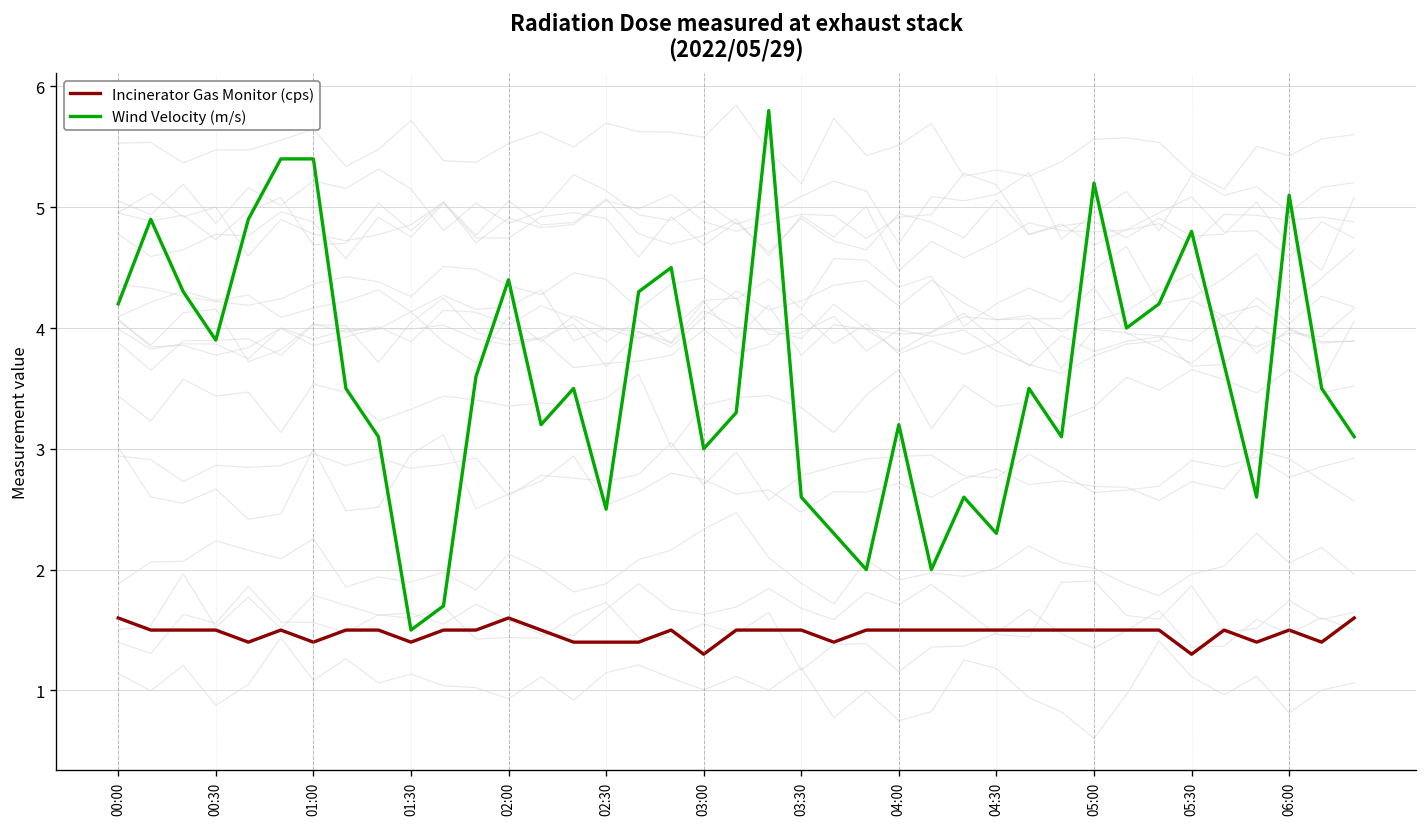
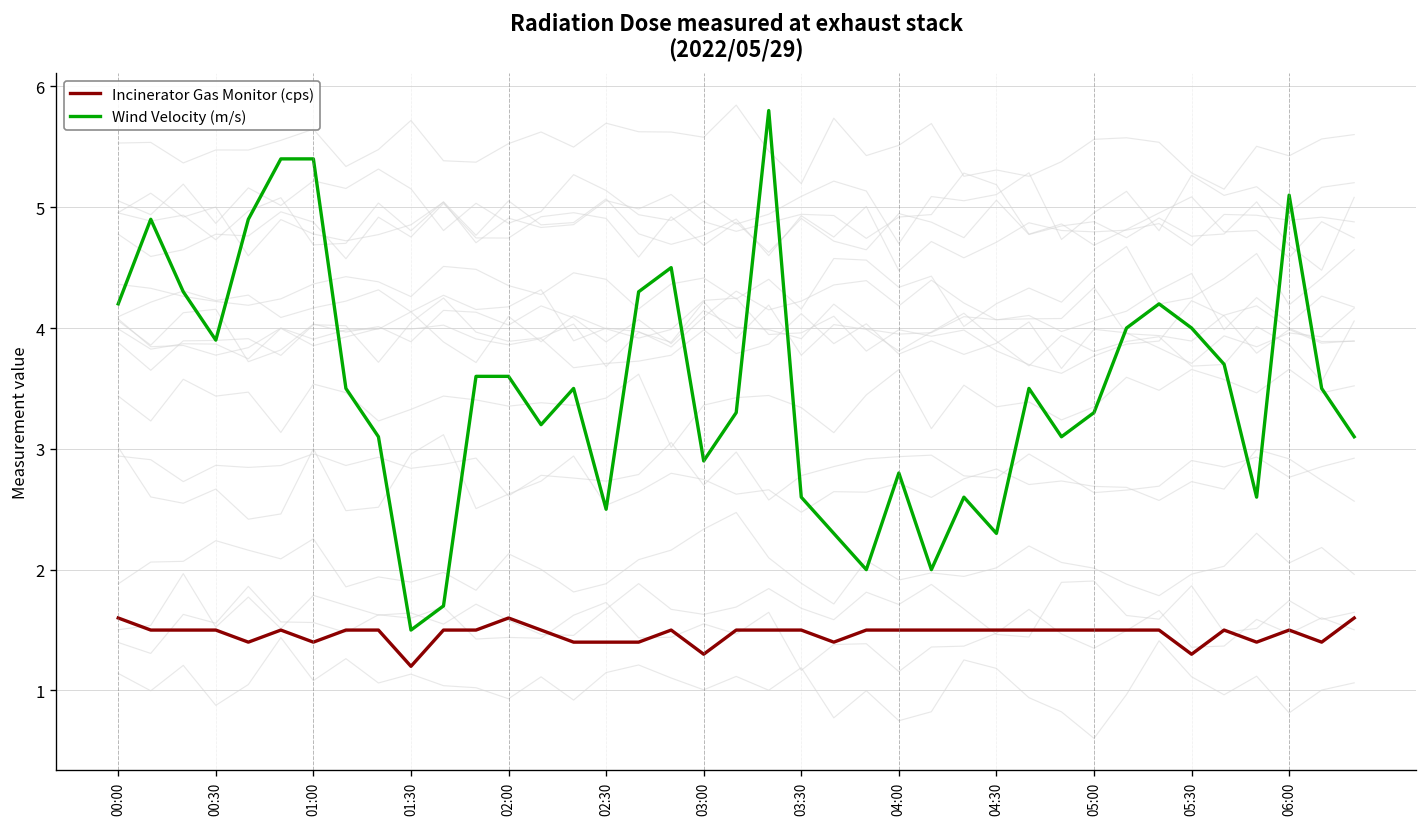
  {
    "Incinerator Gas Monitor (cps)": {
      "00:00": 1.6,
      "01:00": 1.4,
-     "01:30": 1.4,
+     "01:30": 1.2,
      "02:30": 1.4,
      "03:00": 1.3,
      "03:30": 1.5,
      "04:00": 1.5,
      "04:30": 1.5,
      "05:00": 1.5,
      "05:30": 1.3,
      "06:00": 1.5
    },
    "Wind Velocity (m/s)": {
      "00:00": 4.2,
      "01:00": 5.4,
      "01:30": 1.5,
-     "02:00": 4.4,
+     "02:00": 3.6,
      "02:30": 2.5,
-     "03:00": 3.0,
+     "03:00": 2.9,
      "03:30": 2.6,
-     "04:00": 3.2,
+     "04:00": 2.8,
      "04:30": 2.3,
-     "05:00": 5.2,
-     "05:30": 4.8,
+     "05:00": 3.3,
+     "05:30": 4.0,
      "06:00": 5.1
    }
  }
